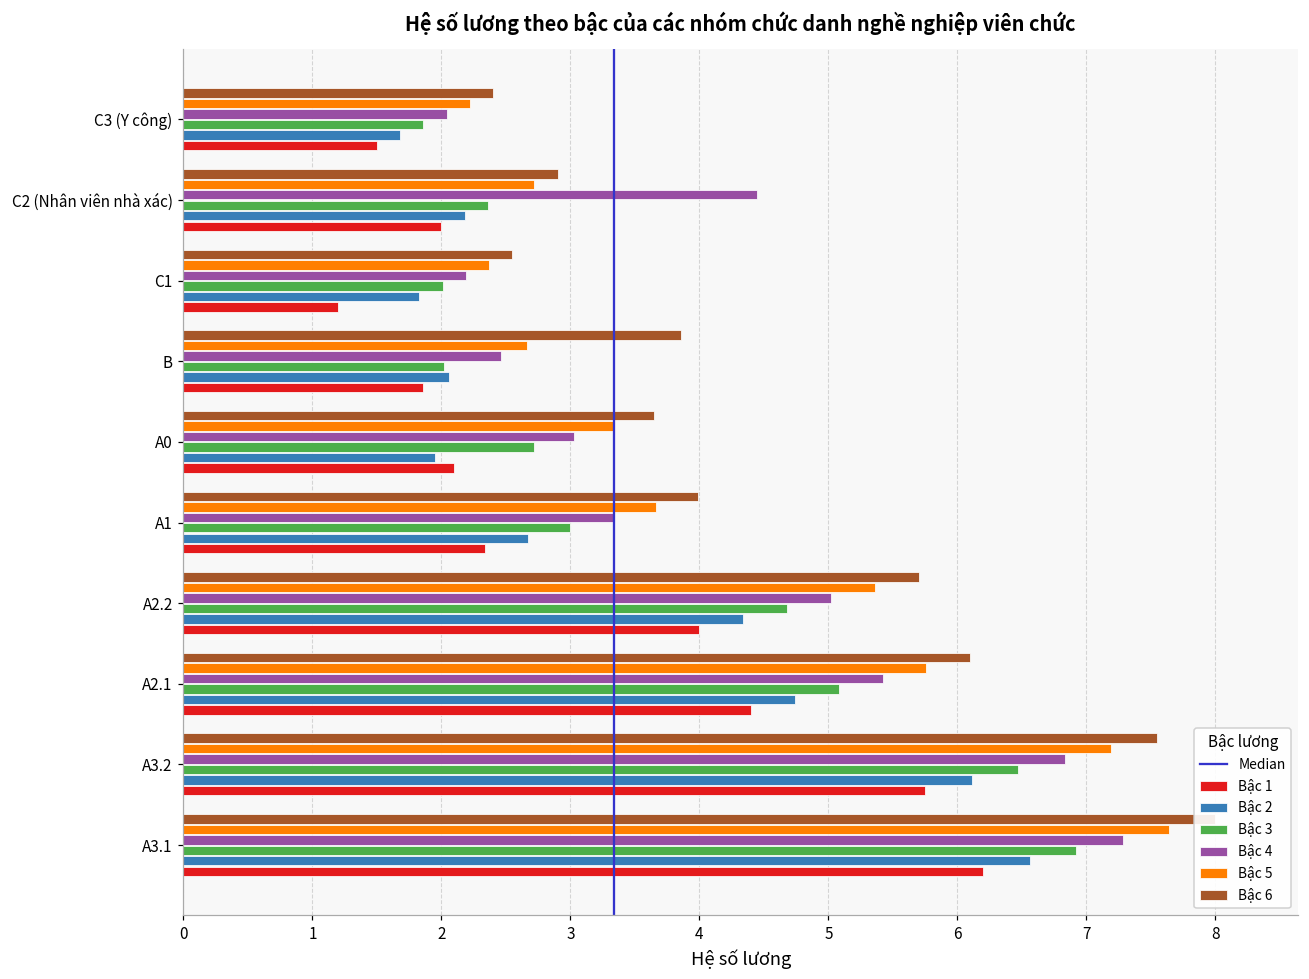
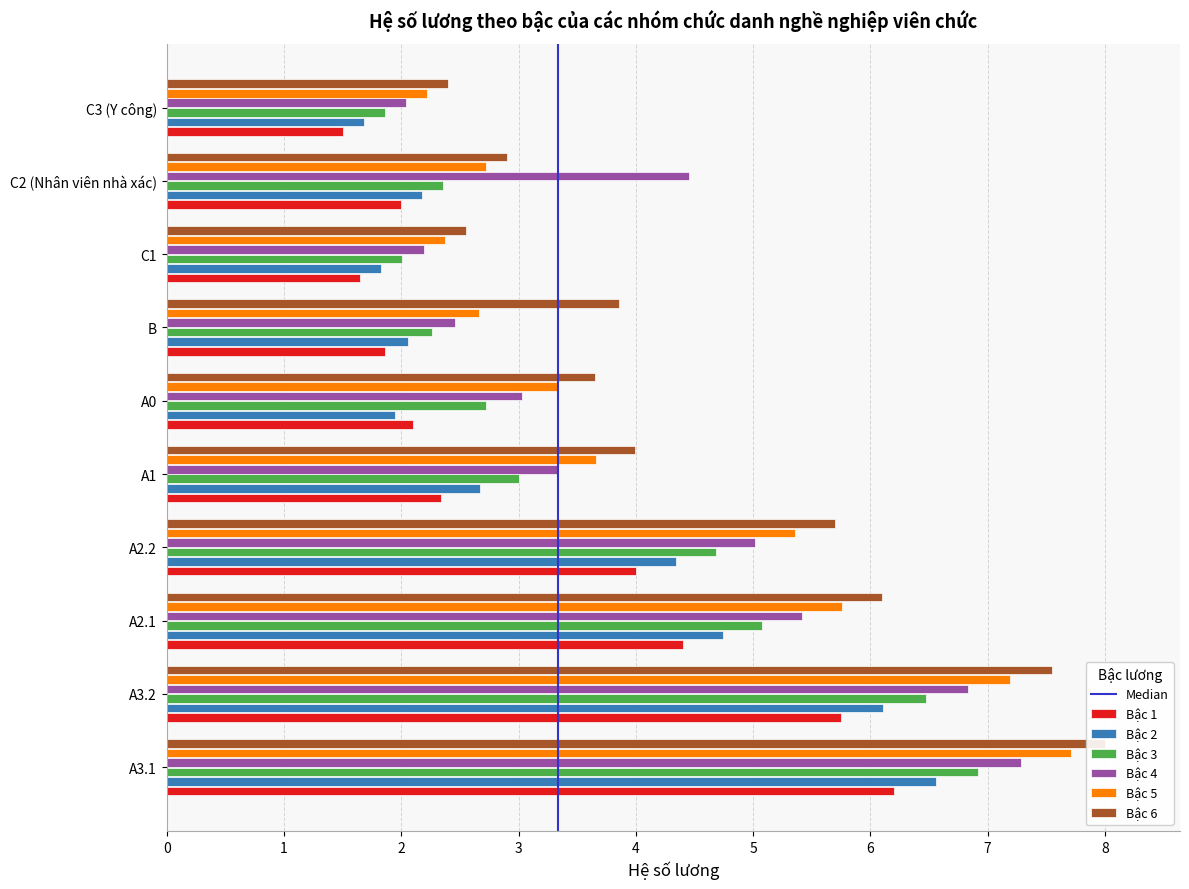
  {
    "Bậc 1": {
      "C3 (Y công)": 1.50,
      "C2 (Nhân viên nhà xác)": 2.00,
-     "C1": 1.20,
+     "C1": 1.65,
      "B": 1.86,
      "A0": 2.10,
      "A1": 2.34,
      "A2.2": 4.00,
      "A2.1": 4.40,
      "A3.2": 5.75,
      "A3.1": 6.20
    },
    "Bậc 2": {
      "C3 (Y công)": 1.68,
      "C2 (Nhân viên nhà xác)": 2.18,
      "C1": 1.83,
      "B": 2.06,
      "A0": 1.95,
      "A1": 2.67,
      "A2.2": 4.34,
      "A2.1": 4.74,
      "A3.2": 6.11,
      "A3.1": 6.56
    },
    "Bậc 3": {
      "C3 (Y công)": 1.86,
      "C2 (Nhân viên nhà xác)": 2.36,
      "C1": 2.01,
-     "B": 2.02,
+     "B": 2.26,
      "A0": 2.72,
      "A1": 3.00,
      "A2.2": 4.68,
      "A2.1": 5.08,
      "A3.2": 6.47,
      "A3.1": 6.92
    },
    "Bậc 4": {
      "C3 (Y công)": 2.04,
      "C2 (Nhân viên nhà xác)": 4.45,
      "C1": 2.19,
      "B": 2.46,
      "A0": 3.03,
      "A1": 3.33,
      "A2.2": 5.02,
      "A2.1": 5.42,
      "A3.2": 6.83,
      "A3.1": 7.28
    },
    "Bậc 5": {
      "C3 (Y công)": 2.22,
      "C2 (Nhân viên nhà xác)": 2.72,
      "C1": 2.37,
      "B": 2.66,
      "A0": 3.34,
      "A1": 3.66,
      "A2.2": 5.36,
      "A2.1": 5.76,
      "A3.2": 7.19,
-     "A3.1": 7.64
+     "A3.1": 7.71
    },
    "Bậc 6": {
      "C3 (Y công)": 2.40,
      "C2 (Nhân viên nhà xác)": 2.90,
      "C1": 2.55,
      "B": 3.86,
      "A0": 3.65,
      "A1": 3.99,
      "A2.2": 5.70,
      "A2.1": 6.10,
      "A3.2": 7.55
    }
  }
